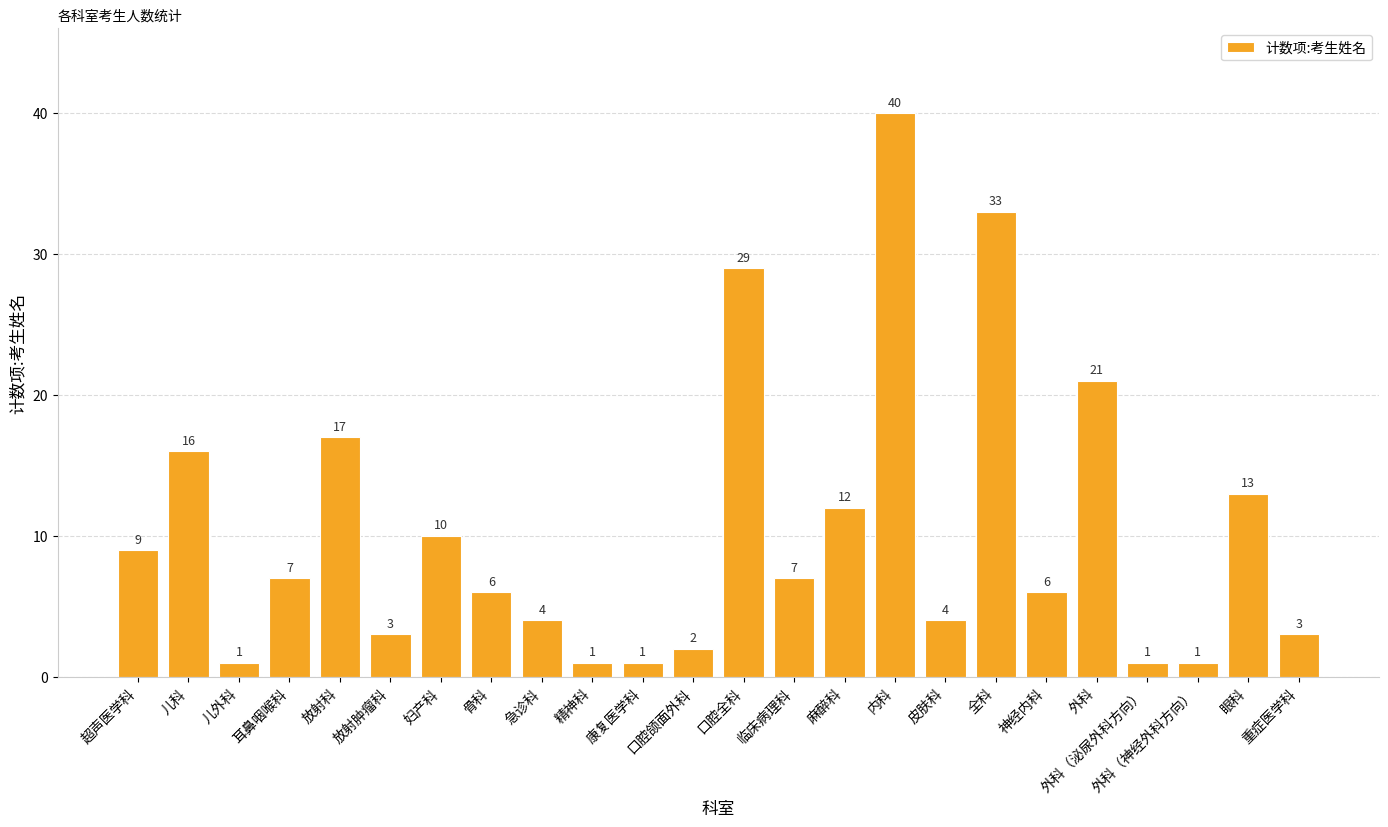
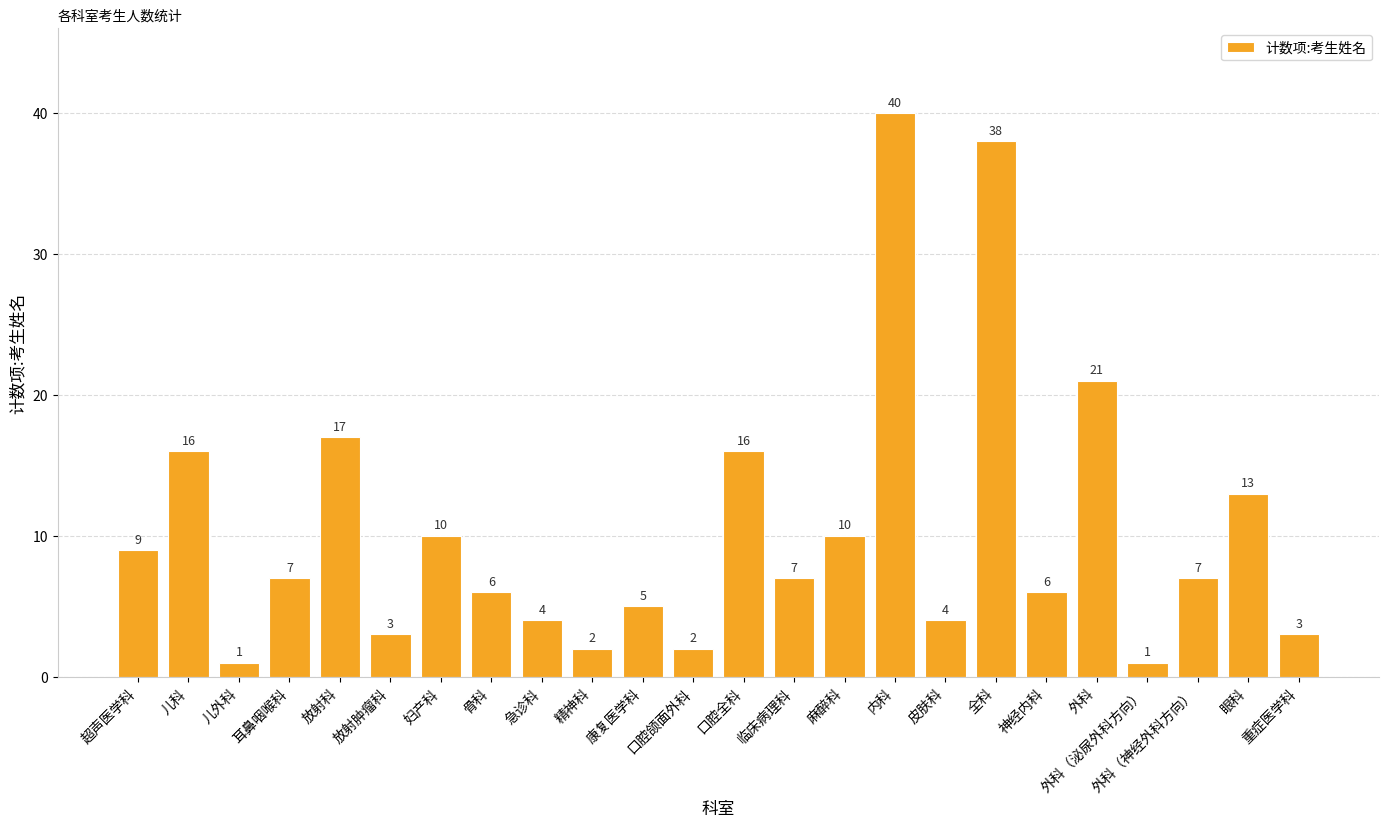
  {
    "超声医学科": 9,
    "儿科": 16,
    "儿外科": 1,
    "耳鼻咽喉科": 7,
    "放射科": 17,
    "放射肿瘤科": 3,
    "妇产科": 10,
    "骨科": 6,
    "急诊科": 4,
-   "精神科": 1,
-   "康复医学科": 1,
+   "精神科": 2,
+   "康复医学科": 5,
    "口腔颌面外科": 2,
-   "口腔全科": 29,
+   "口腔全科": 16,
    "临床病理科": 7,
-   "麻醉科": 12,
+   "麻醉科": 10,
    "内科": 40,
    "皮肤科": 4,
-   "全科": 33,
+   "全科": 38,
    "神经内科": 6,
    "外科": 21,
    "外科（泌尿外科方向）": 1,
-   "外科（神经外科方向）": 1,
+   "外科（神经外科方向）": 7,
    "眼科": 13,
    "重症医学科": 3
  }
